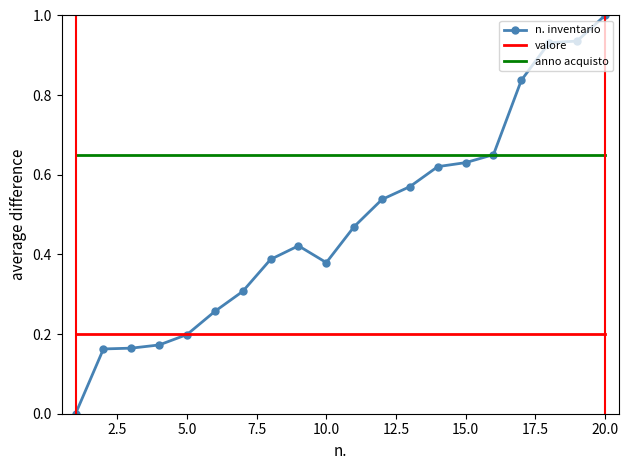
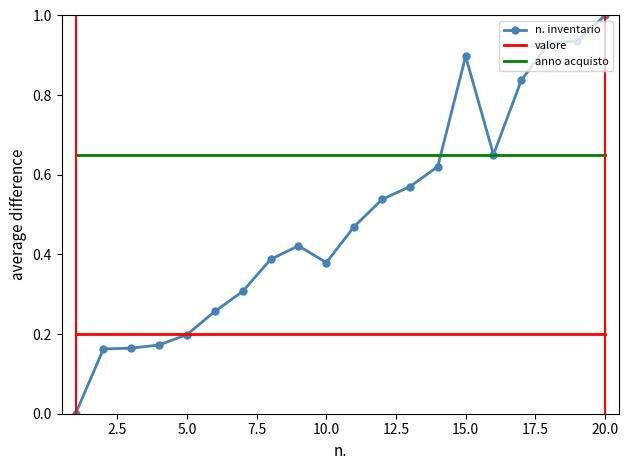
  {
    "n. inventario": {
      "10.0": 0.38,
-     "15.0": 0.63,
+     "15.0": 0.90,
      "20.0": 1.00
    },
    "valore": {
      "10.0": 0.20,
      "15.0": 0.20,
      "20.0": 0.20
    },
    "anno acquisto": {
      "5.0": 0.65,
      "10.0": 0.65,
      "15.0": 0.65,
      "20.0": 0.65
    }
  }
